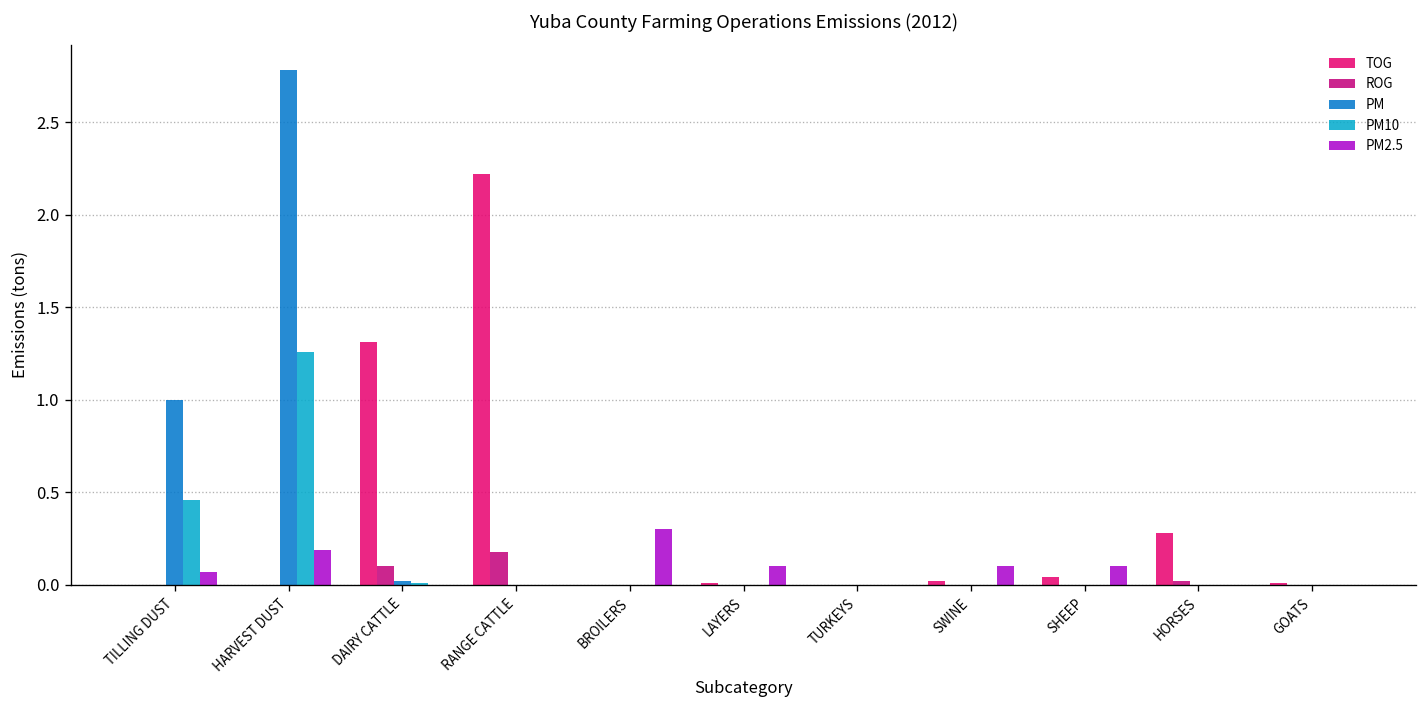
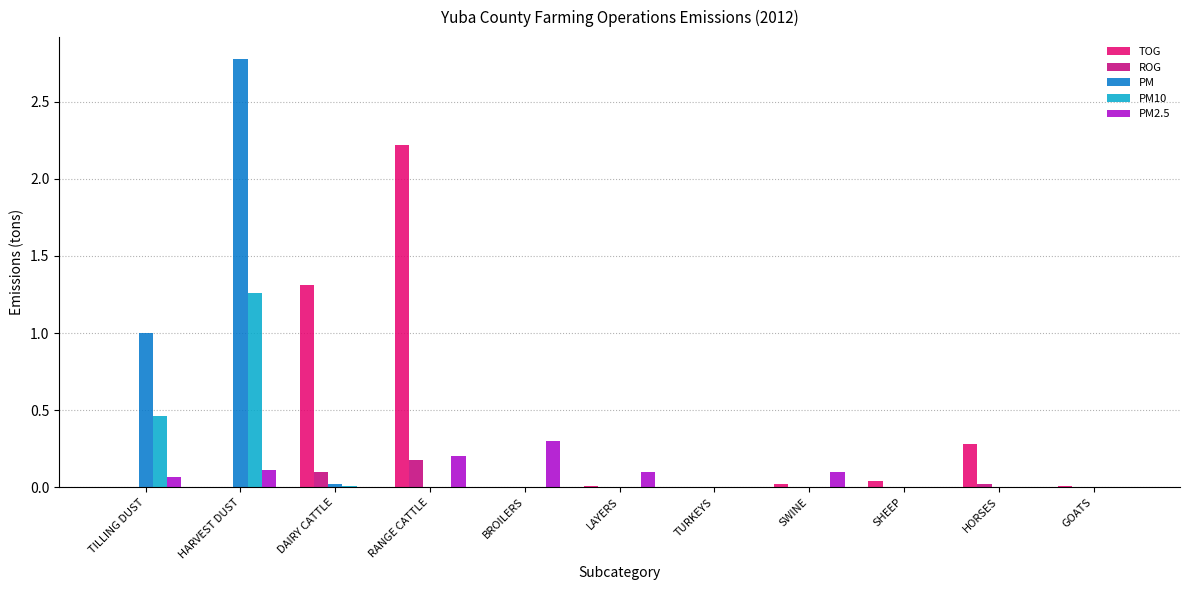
  {
    "PM2.5": {
      "TILLING DUST": 0.07,
-     "HARVEST DUST": 0.19,
+     "HARVEST DUST": 0.11,
      "DAIRY CATTLE": 0.00,
-     "RANGE CATTLE": 0.0,
+     "RANGE CATTLE": 0.2,
      "BROILERS": 0.30,
      "LAYERS": 0.10,
      "TURKEYS": 0.00,
      "SWINE": 0.10,
-     "SHEEP": 0.1,
+     "SHEEP": 0.0,
      "HORSES": 0.00,
      "GOATS": 0.00
    }
  }
